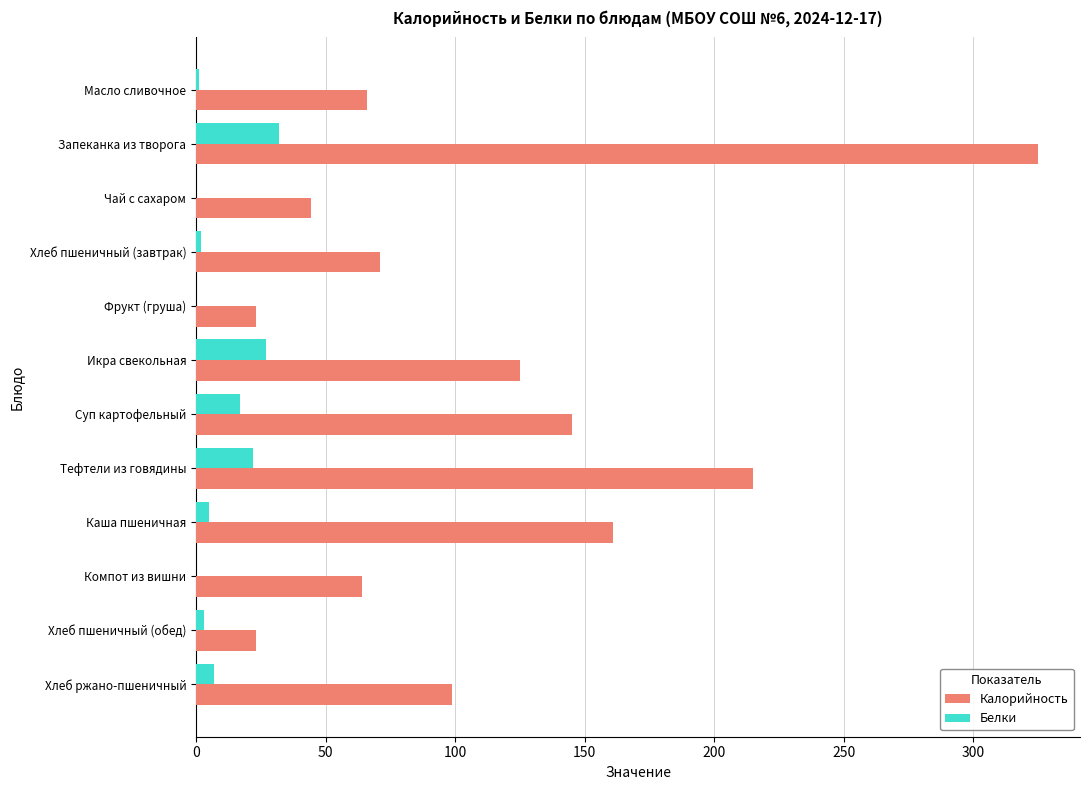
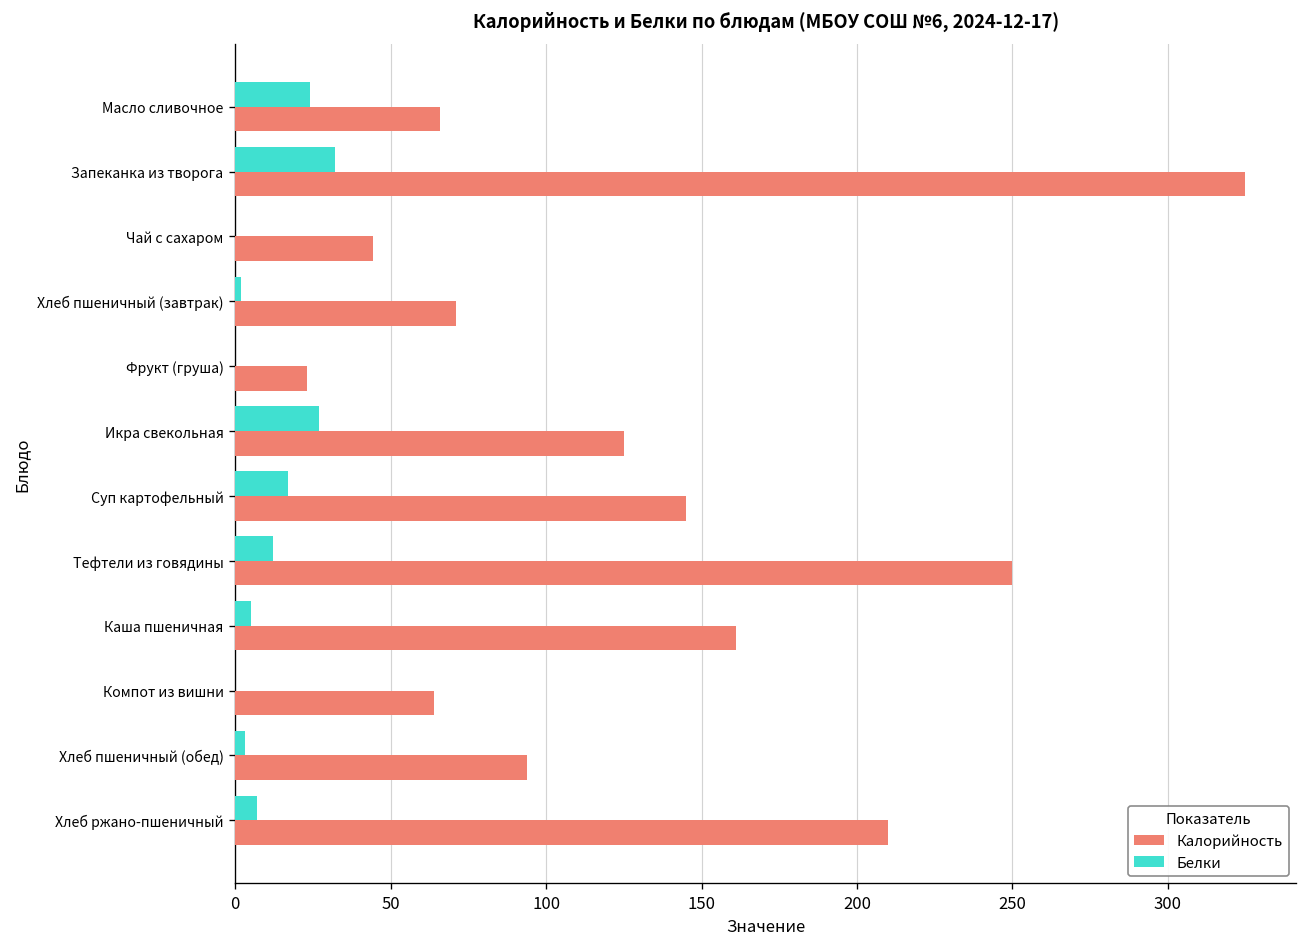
  {
    "Калорийность": {
      "Масло сливочное": 66,
      "Запеканка из творога": 325,
      "Чай с сахаром": 44,
      "Хлеб пшеничный (завтрак)": 71,
      "Фрукт (груша)": 23,
      "Икра свекольная": 125,
      "Суп картофельный": 145,
-     "Тефтели из говядины": 215,
+     "Тефтели из говядины": 250,
      "Каша пшеничная": 161,
      "Компот из вишни": 64,
-     "Хлеб пшеничный (обед)": 23,
-     "Хлеб ржано-пшеничный": 99
+     "Хлеб пшеничный (обед)": 94,
+     "Хлеб ржано-пшеничный": 210
    },
    "Белки": {
-     "Масло сливочное": 1,
+     "Масло сливочное": 24,
      "Запеканка из творога": 32,
      "Чай с сахаром": 0,
      "Хлеб пшеничный (завтрак)": 2,
      "Фрукт (груша)": 0,
      "Икра свекольная": 27,
      "Суп картофельный": 17,
-     "Тефтели из говядины": 22,
+     "Тефтели из говядины": 12,
      "Каша пшеничная": 5,
      "Компот из вишни": 0,
      "Хлеб пшеничный (обед)": 3,
      "Хлеб ржано-пшеничный": 7
    }
  }
